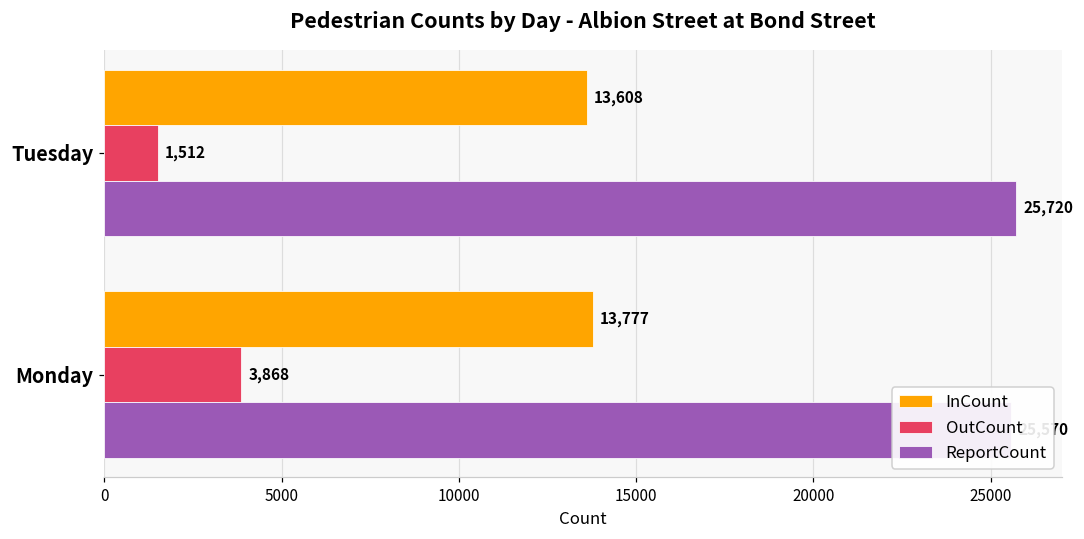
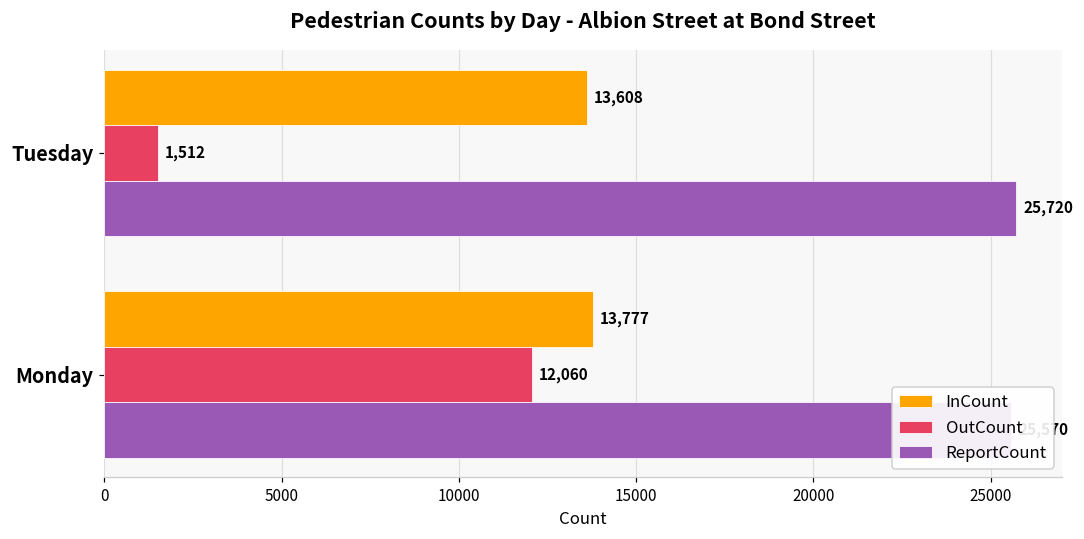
  {
    "InCount": {
      "Tuesday": "13,608",
      "Monday": "13,777"
    },
    "OutCount": {
      "Tuesday": "1,512",
-     "Monday": "3,868"
+     "Monday": "12,060"
    },
    "ReportCount": {
      "Tuesday": "25,720"
    }
  }
